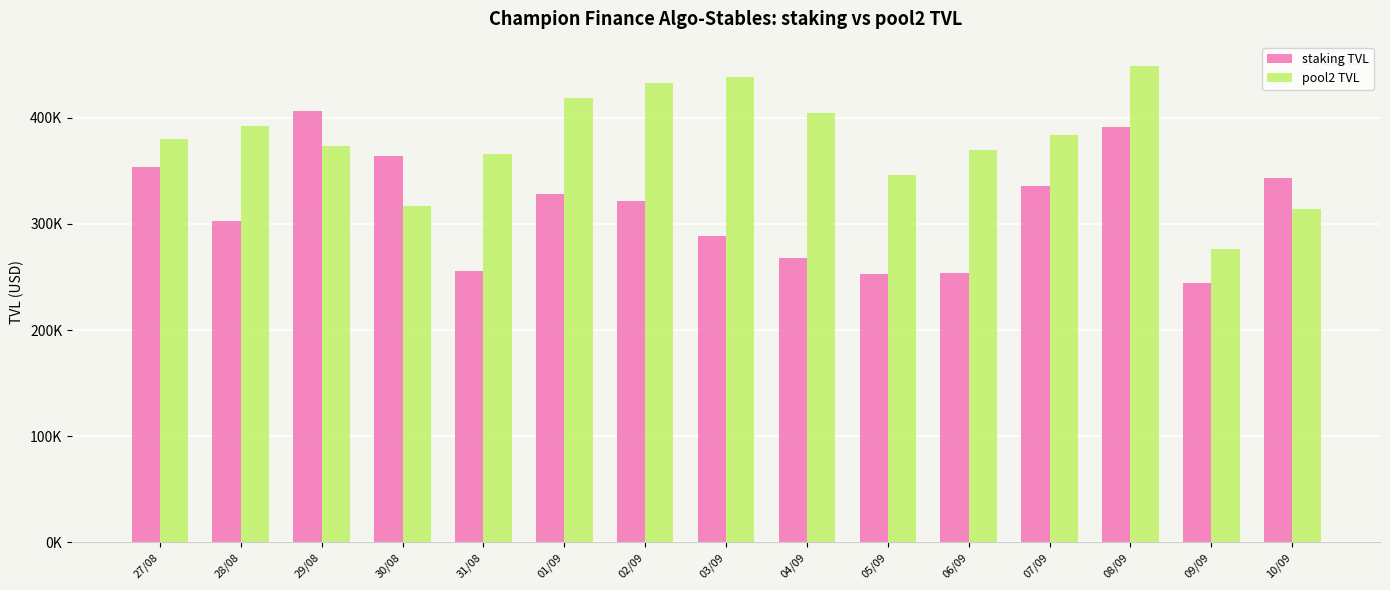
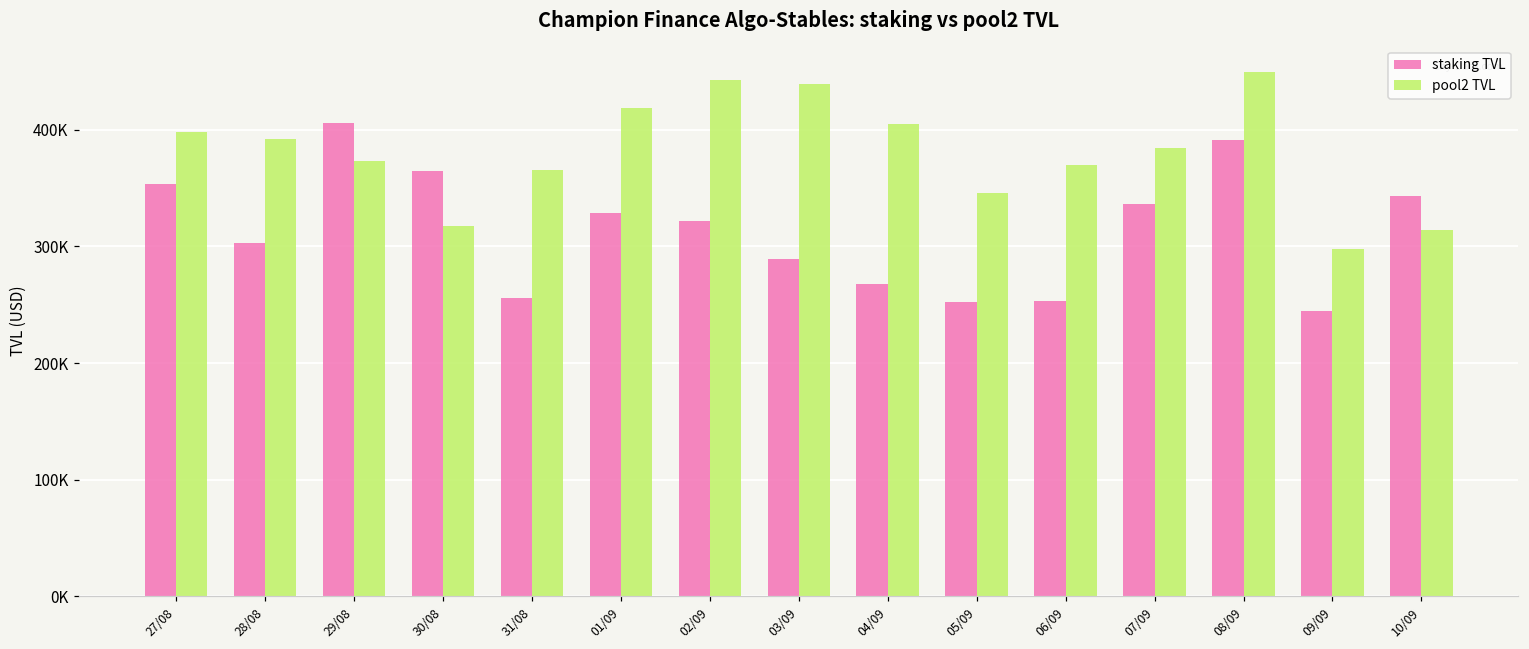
  {
    "staking TVL": {
      "27/08": 353000,
      "28/08": 303000,
      "29/08": 406000,
      "30/08": 364000,
      "31/08": 255000,
      "01/09": 329000,
      "02/09": 322000,
      "03/09": 289000,
      "04/09": 268000,
      "05/09": 252000,
      "06/09": 253000,
      "07/09": 336000,
      "08/09": 391000,
      "09/09": 244000,
      "10/09": 343000
    },
    "pool2 TVL": {
-     "27/08": 380000,
+     "27/08": 398000,
      "28/08": 392000,
      "29/08": 373000,
      "30/08": 317000,
      "31/08": 365000,
      "01/09": 418000,
-     "02/09": 432000,
+     "02/09": 443000,
      "03/09": 439000,
      "04/09": 404000,
      "05/09": 346000,
      "06/09": 370000,
      "07/09": 384000,
      "08/09": 449000,
-     "09/09": 276000,
+     "09/09": 298000,
      "10/09": 314000
    }
  }
